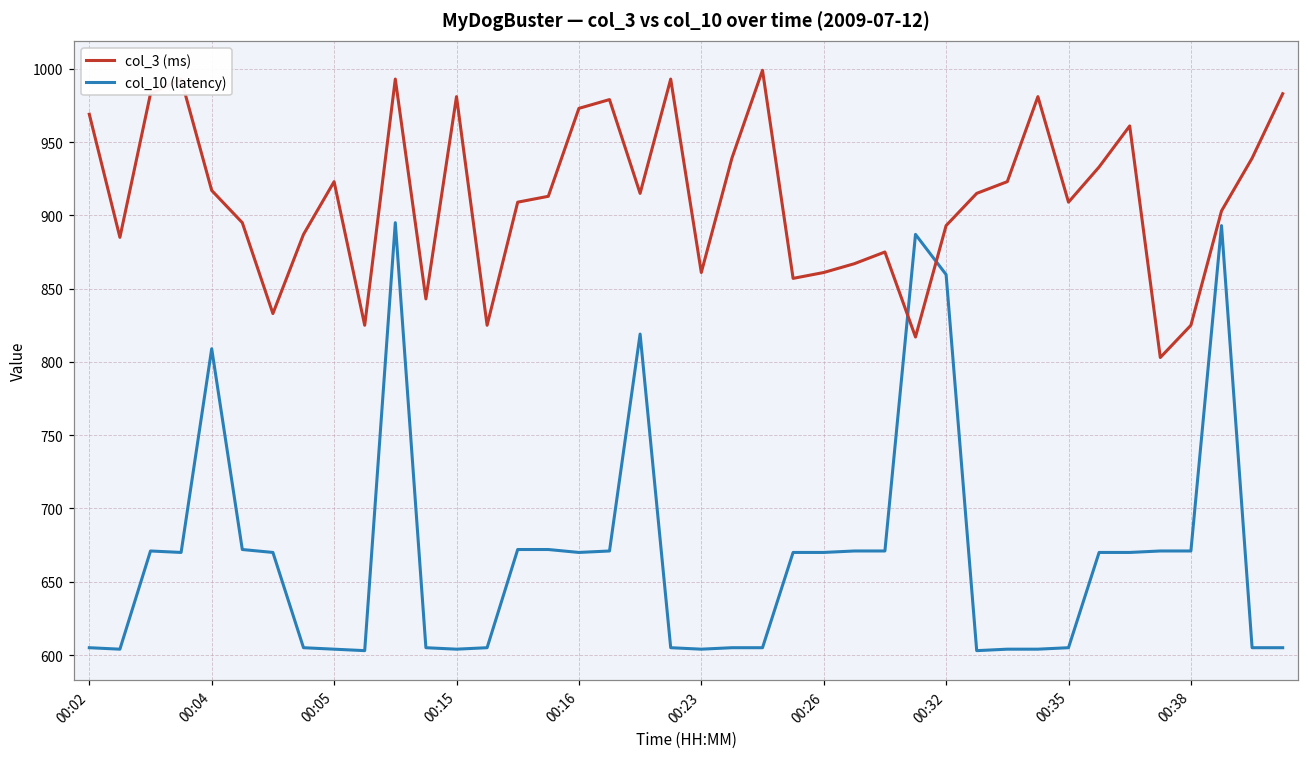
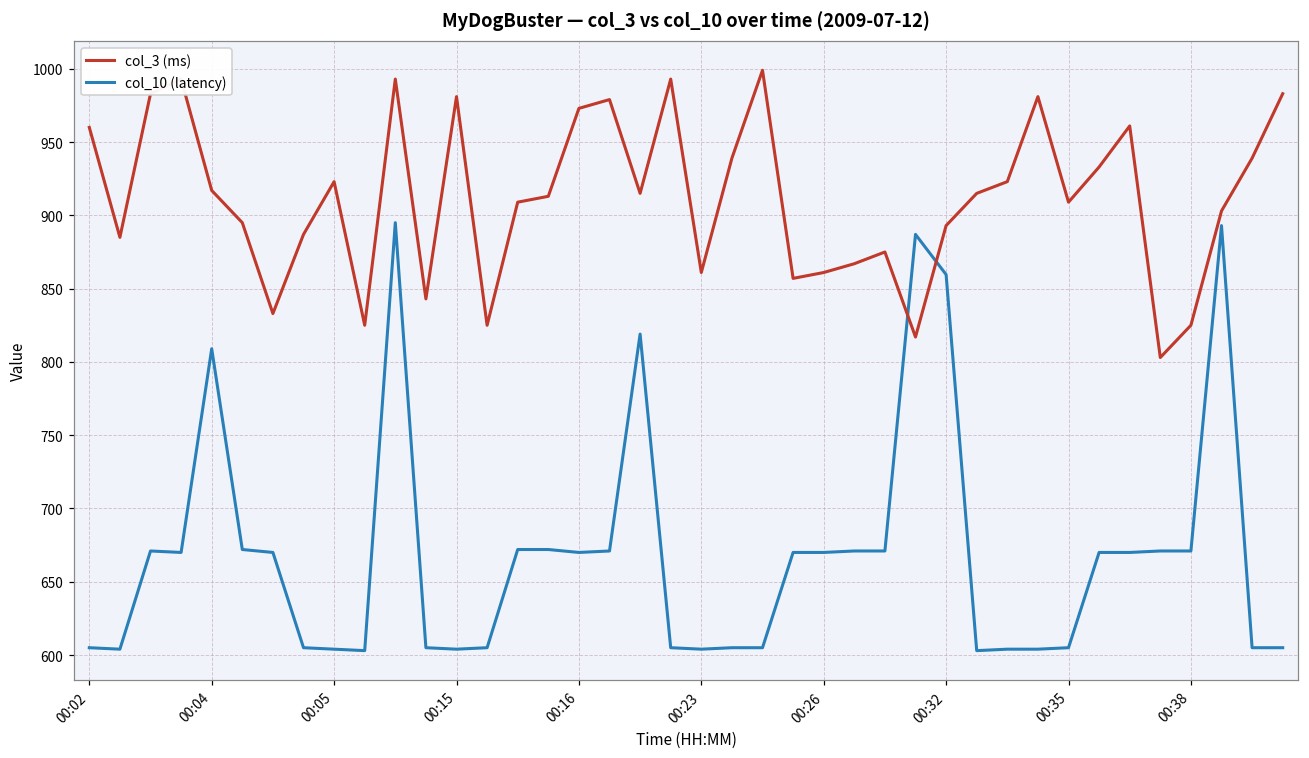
  {
    "col_3 (ms)": {
-     "00:02": 969,
+     "00:02": 960,
      "00:32": 893
    },
    "col_10 (latency)": {
      "00:02": 605,
      "00:32": 860
    }
  }
